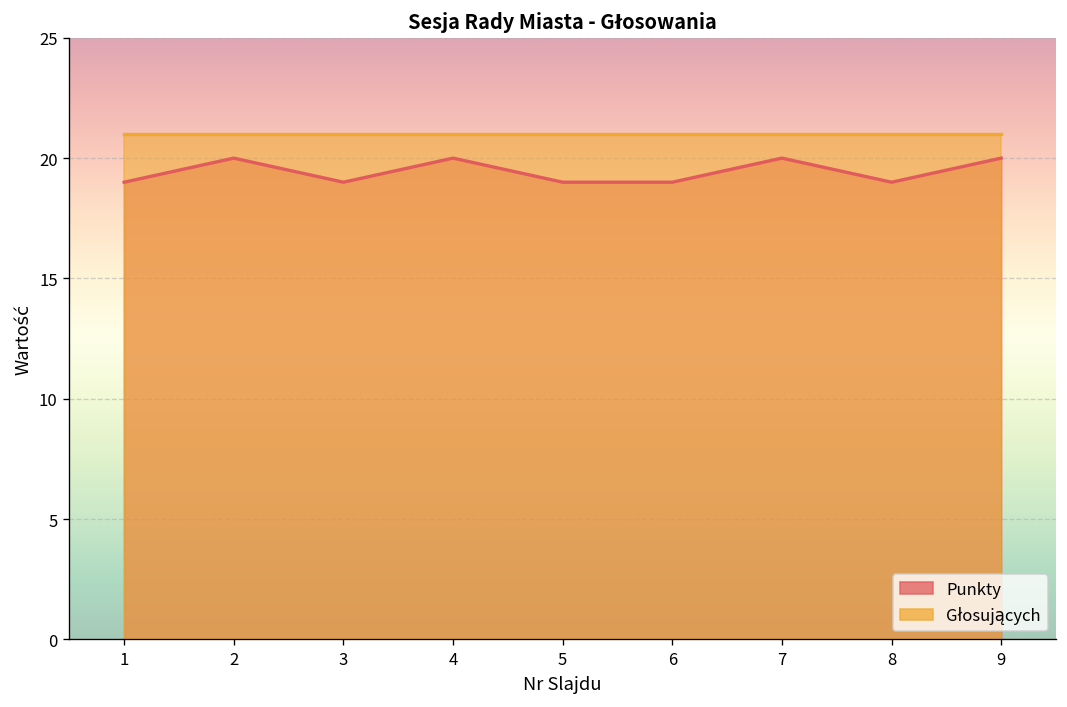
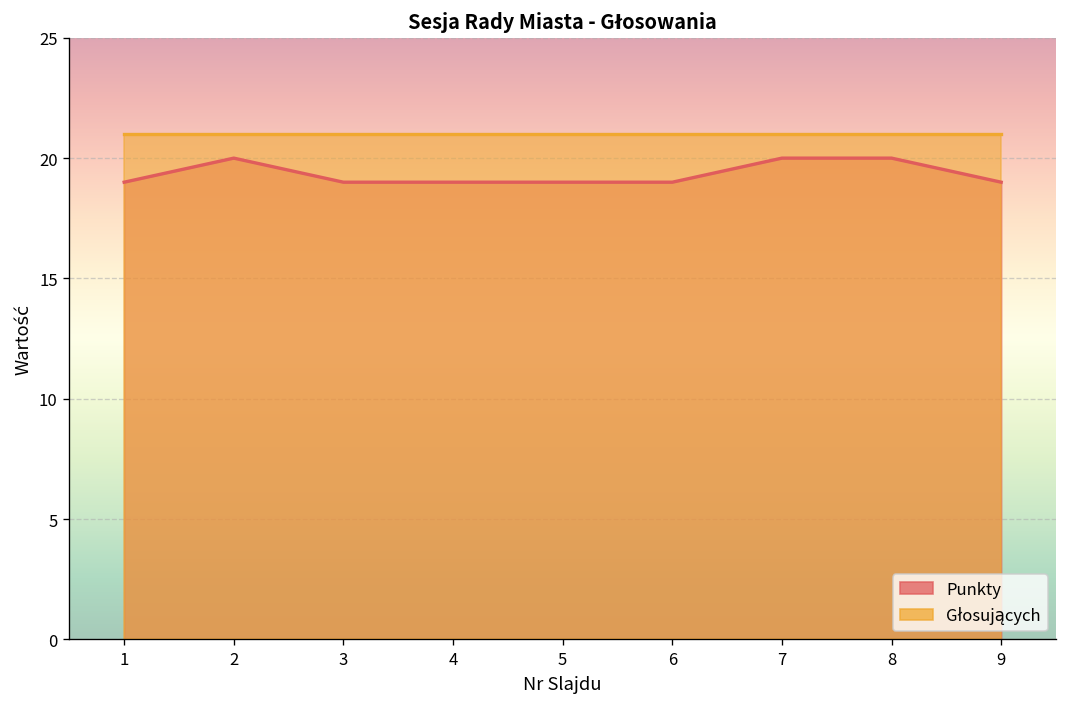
  {
    "Punkty": {
      "1": 19,
      "2": 20,
      "3": 19,
-     "4": 20,
+     "4": 19,
      "5": 19,
      "6": 19,
      "7": 20,
-     "8": 19,
-     "9": 20
+     "8": 20,
+     "9": 19
    },
    "Głosujących": {
      "1": 21,
      "2": 21,
      "3": 21,
      "4": 21,
      "5": 21,
      "6": 21,
      "7": 21,
      "8": 21,
      "9": 21
    }
  }
